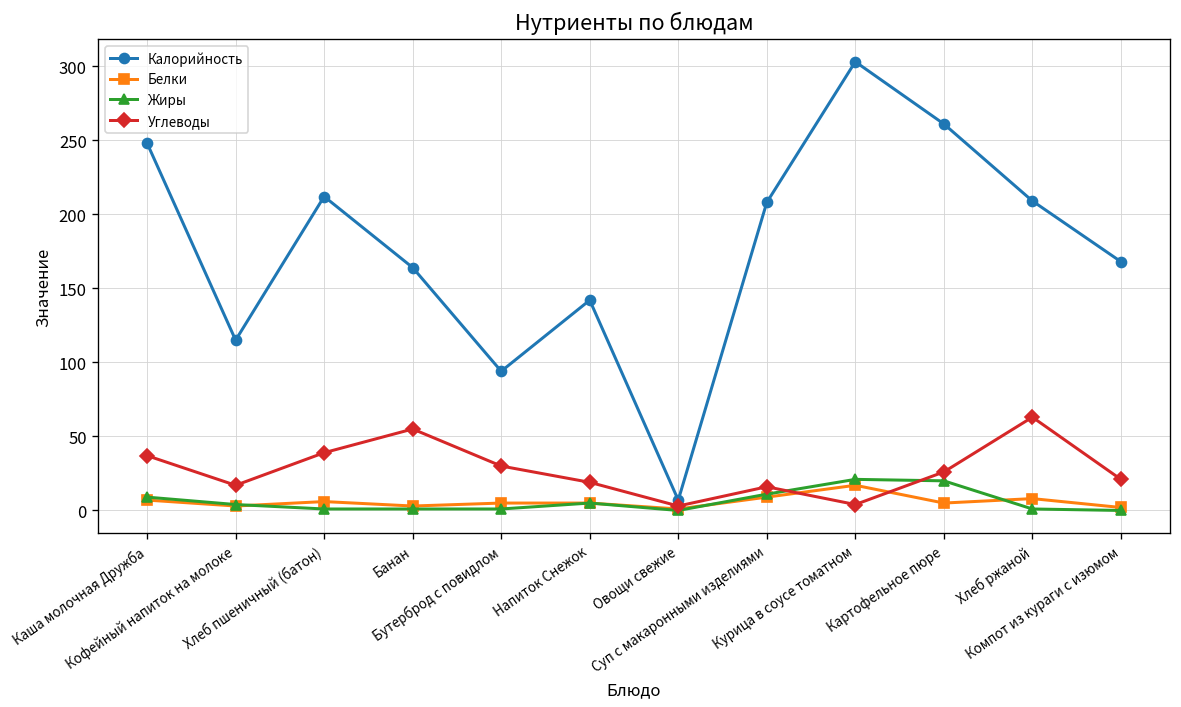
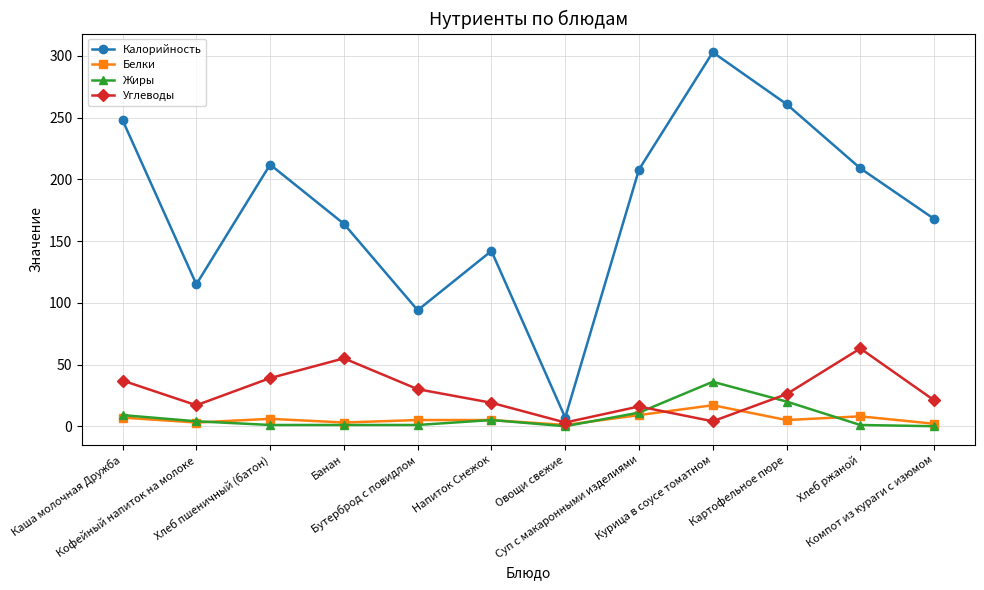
  {
    "Калорийность": {
      "Каша молочная Дружба": 248,
      "Кофейный напиток на молоке": 115,
      "Хлеб пшеничный (батон)": 212,
      "Банан": 164,
      "Бутерброд с повидлом": 94,
      "Напиток Снежок": 142,
      "Овощи свежие": 7,
      "Суп с макаронными изделиями": 208,
      "Курица в соусе томатном": 303,
      "Картофельное пюре": 261,
      "Хлеб ржаной": 209,
      "Компот из кураги с изюмом": 168
    },
    "Белки": {
      "Хлеб пшеничный (батон)": 6,
      "Бутерброд с повидлом": 5,
      "Курица в соусе томатном": 17,
      "Картофельное пюре": 5,
      "Хлеб ржаной": 8
    },
    "Жиры": {
      "Хлеб пшеничный (батон)": 1,
      "Бутерброд с повидлом": 1,
-     "Курица в соусе томатном": 21,
+     "Курица в соусе томатном": 36,
      "Картофельное пюре": 20,
      "Хлеб ржаной": 1
    },
    "Углеводы": {
      "Каша молочная Дружба": 37,
      "Кофейный напиток на молоке": 17,
      "Хлеб пшеничный (батон)": 39,
      "Банан": 55,
      "Бутерброд с повидлом": 30,
      "Напиток Снежок": 19,
      "Суп с макаронными изделиями": 16,
      "Курица в соусе томатном": 4,
      "Картофельное пюре": 26,
      "Хлеб ржаной": 63,
      "Компот из кураги с изюмом": 21
    }
  }
